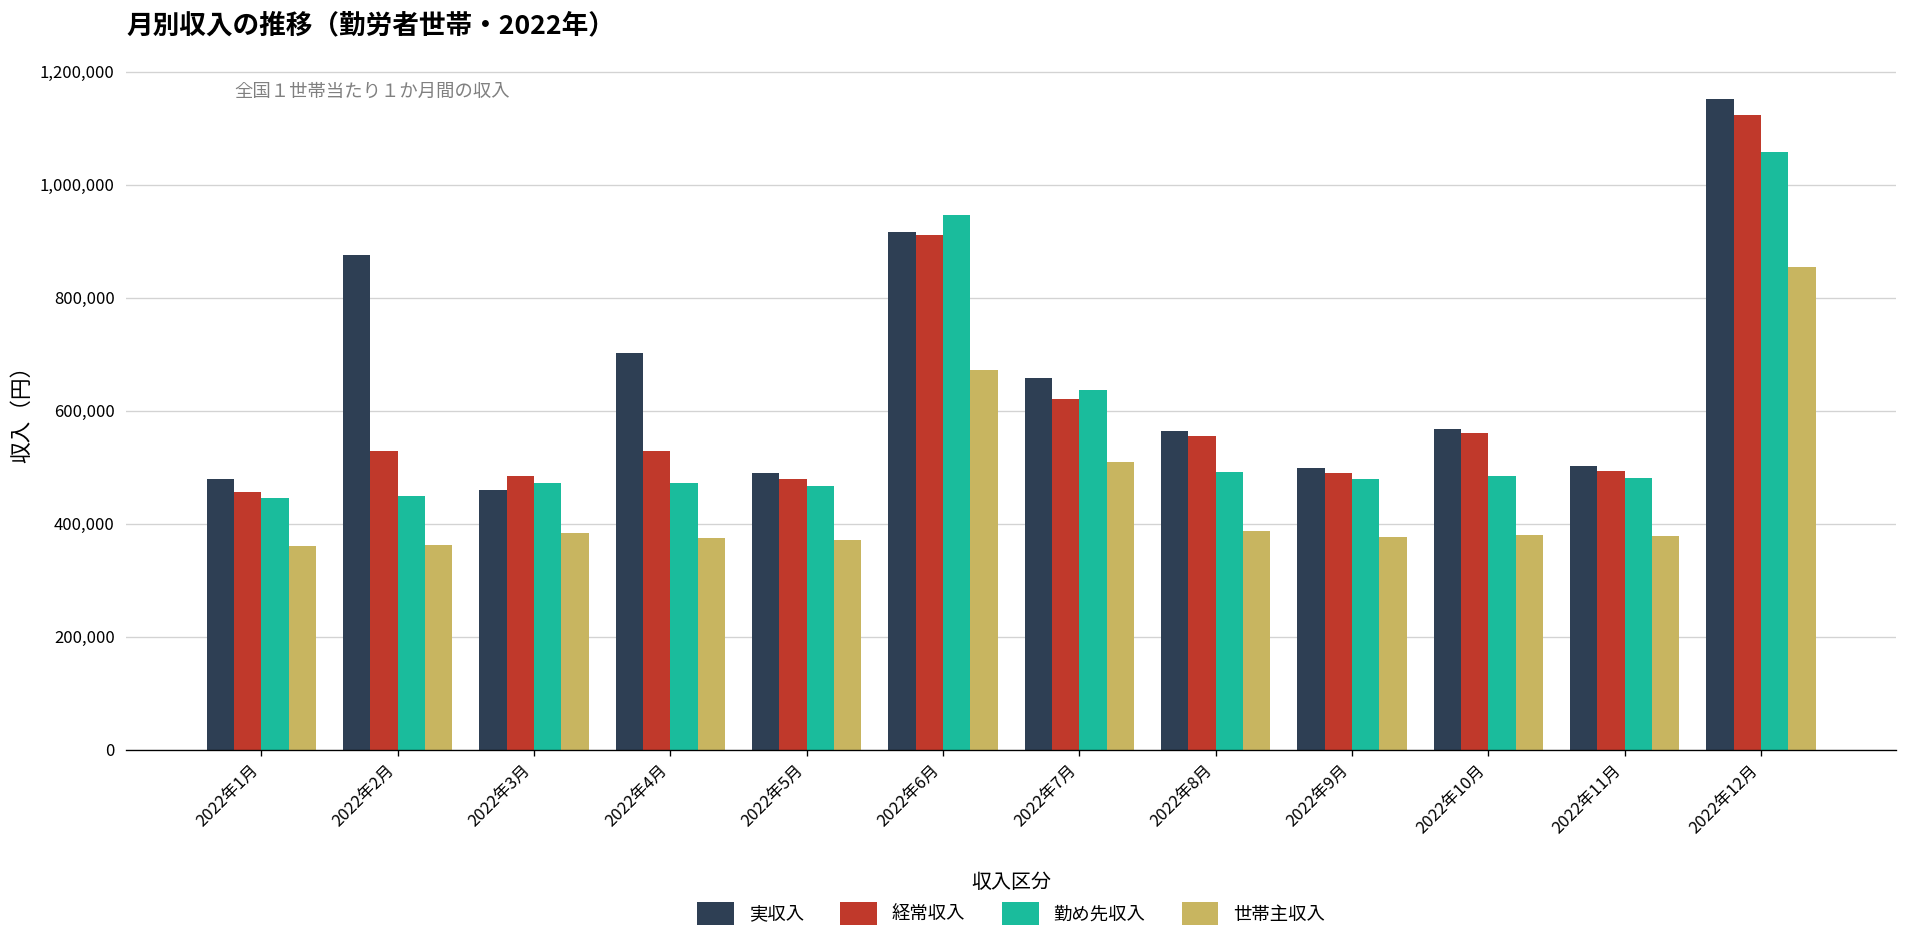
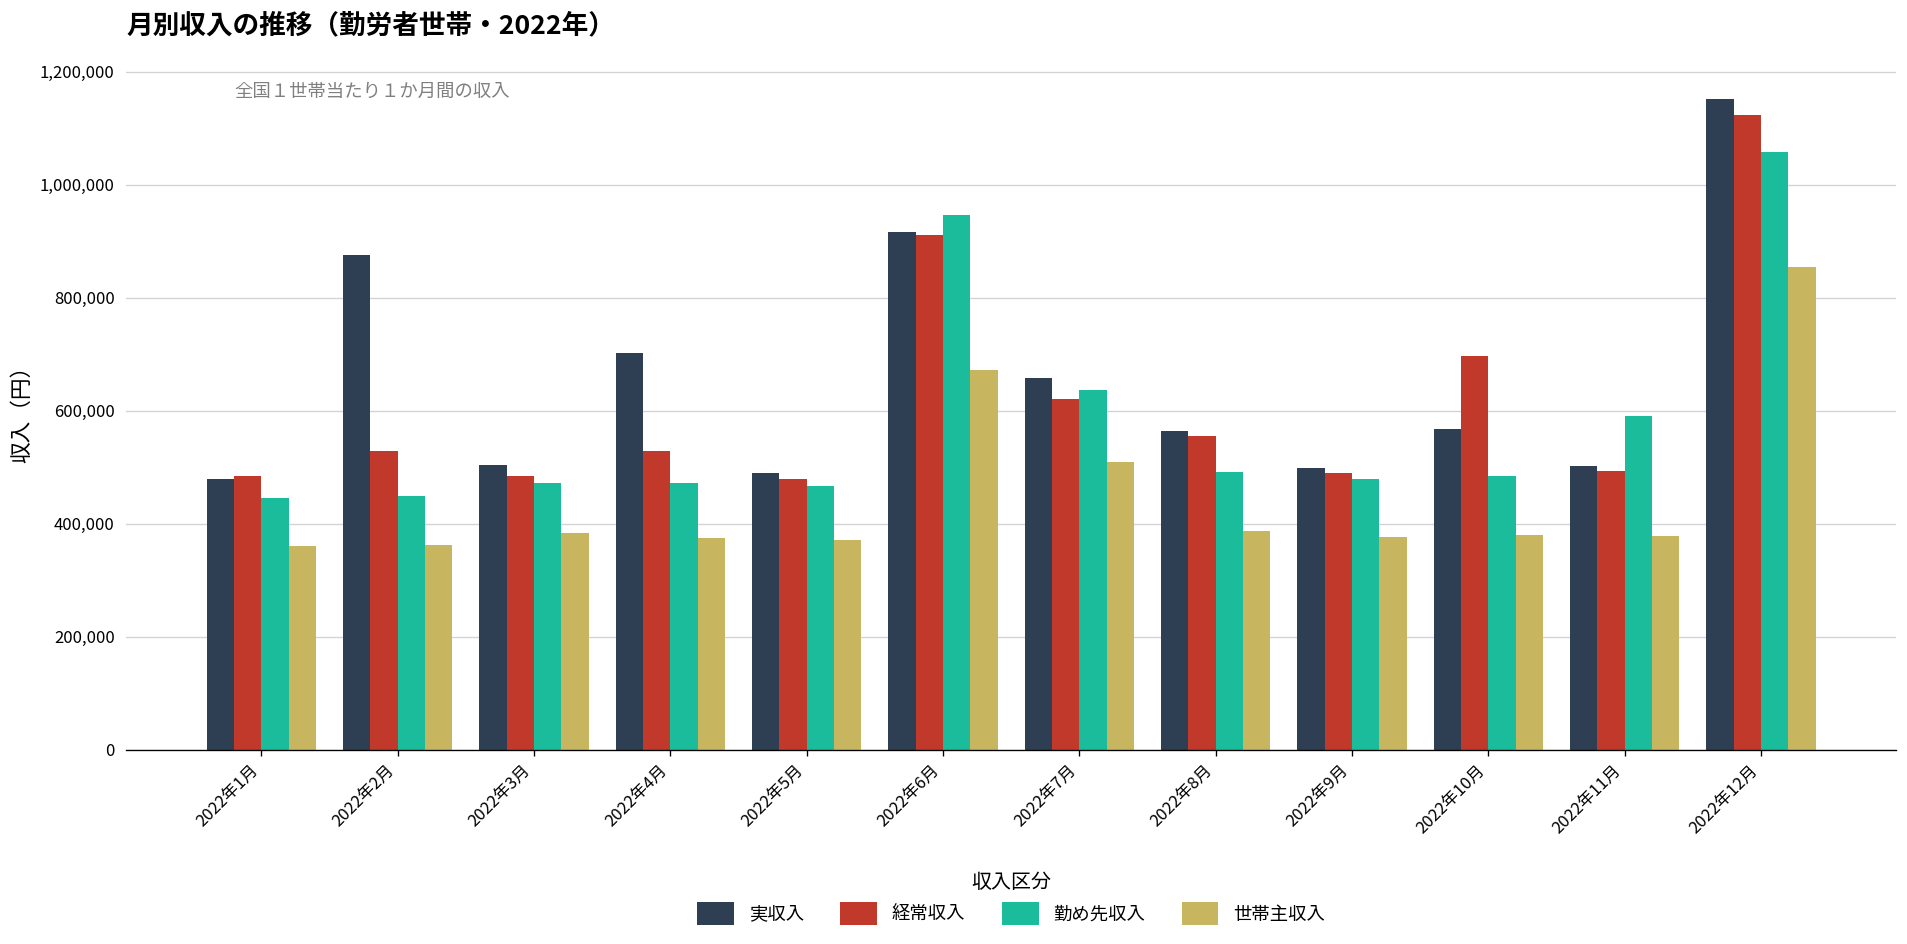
  {
    "実収入": {
      "2022年1月": "480,000",
      "2022年2月": "870,000",
-     "2022年3月": "460,000",
+     "2022年3月": "500,000",
      "2022年4月": "700,000",
      "2022年5月": "490,000",
      "2022年6月": "920,000",
      "2022年7月": "660,000",
      "2022年8月": "560,000",
      "2022年9月": "500,000",
      "2022年10月": "570,000",
      "2022年11月": "500,000",
      "2022年12月": "1,150,000"
    },
    "経常収入": {
-     "2022年1月": "460,000",
+     "2022年1月": "480,000",
      "2022年2月": "530,000",
      "2022年3月": "480,000",
      "2022年4月": "530,000",
      "2022年5月": "480,000",
      "2022年6月": "910,000",
      "2022年7月": "620,000",
      "2022年8月": "550,000",
      "2022年9月": "490,000",
-     "2022年10月": "560,000",
+     "2022年10月": "700,000",
      "2022年11月": "490,000",
      "2022年12月": "1,120,000"
    },
    "勤め先収入": {
      "2022年1月": "450,000",
      "2022年2月": "450,000",
      "2022年3月": "470,000",
      "2022年4月": "470,000",
      "2022年5月": "470,000",
      "2022年6月": "950,000",
      "2022年7月": "640,000",
      "2022年8月": "490,000",
      "2022年9月": "480,000",
      "2022年10月": "480,000",
-     "2022年11月": "480,000",
+     "2022年11月": "590,000",
      "2022年12月": "1,060,000"
    },
    "世帯主収入": {
      "2022年1月": "360,000",
      "2022年2月": "360,000",
      "2022年3月": "380,000",
      "2022年4月": "370,000",
      "2022年5月": "370,000",
      "2022年6月": "670,000",
      "2022年7月": "510,000",
      "2022年8月": "390,000",
      "2022年9月": "380,000",
      "2022年10月": "380,000",
      "2022年11月": "380,000",
      "2022年12月": "850,000"
    }
  }
